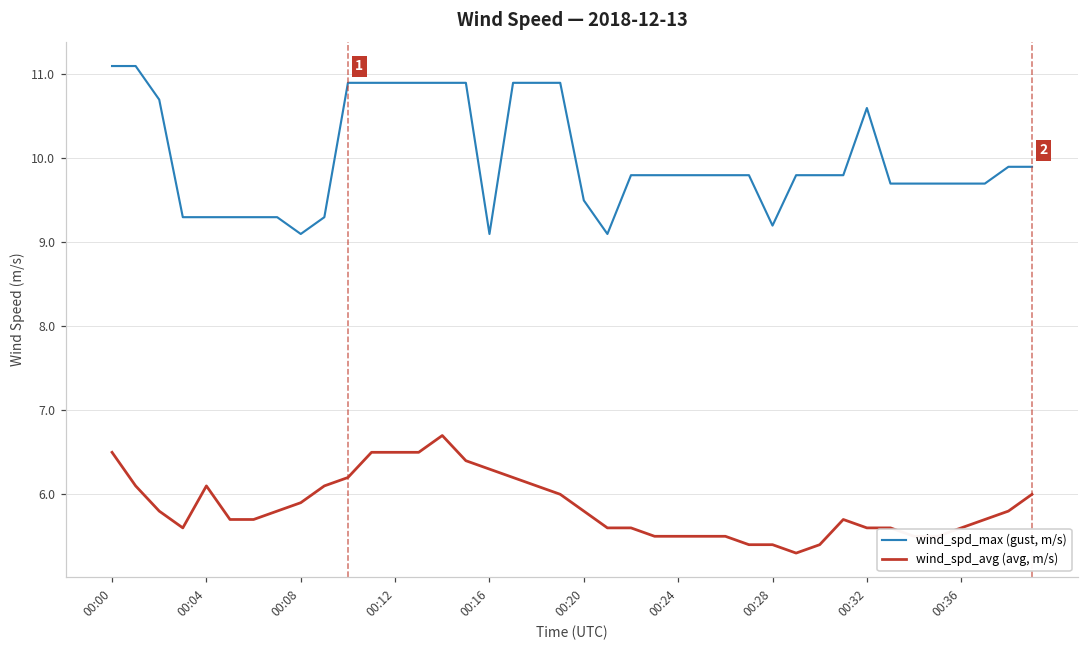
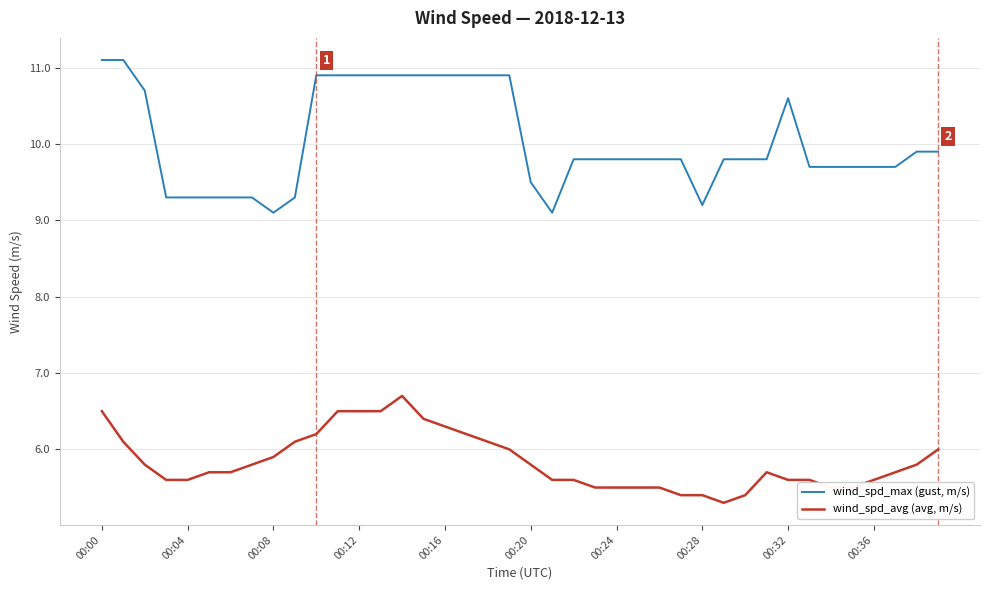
  {
    "wind_spd_max (gust, m/s)": {
      "00:00": 11.1,
      "00:04": 9.3,
      "00:08": 9.1,
      "00:12": 10.9,
-     "00:16": 9.1,
+     "00:16": 10.9,
      "00:20": 9.5,
      "00:24": 9.8,
      "00:28": 9.2,
      "00:32": 10.6,
      "00:36": 9.7
    },
    "wind_spd_avg (avg, m/s)": {
      "00:00": 6.5,
-     "00:04": 6.1,
+     "00:04": 5.6,
      "00:08": 5.9,
      "00:12": 6.5,
      "00:16": 6.3,
      "00:20": 5.8,
      "00:24": 5.5,
      "00:28": 5.4,
      "00:32": 5.6,
      "00:36": 5.6
    }
  }
